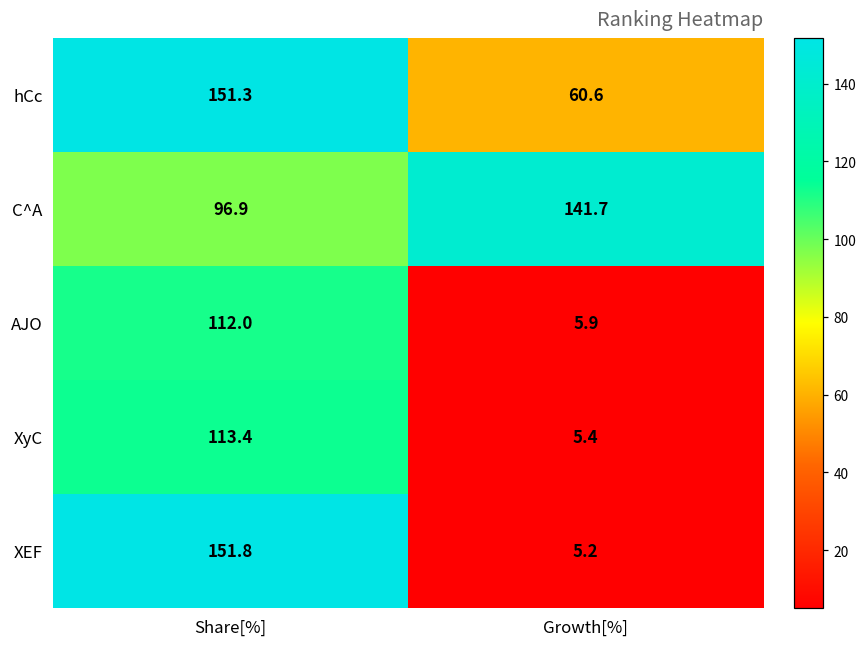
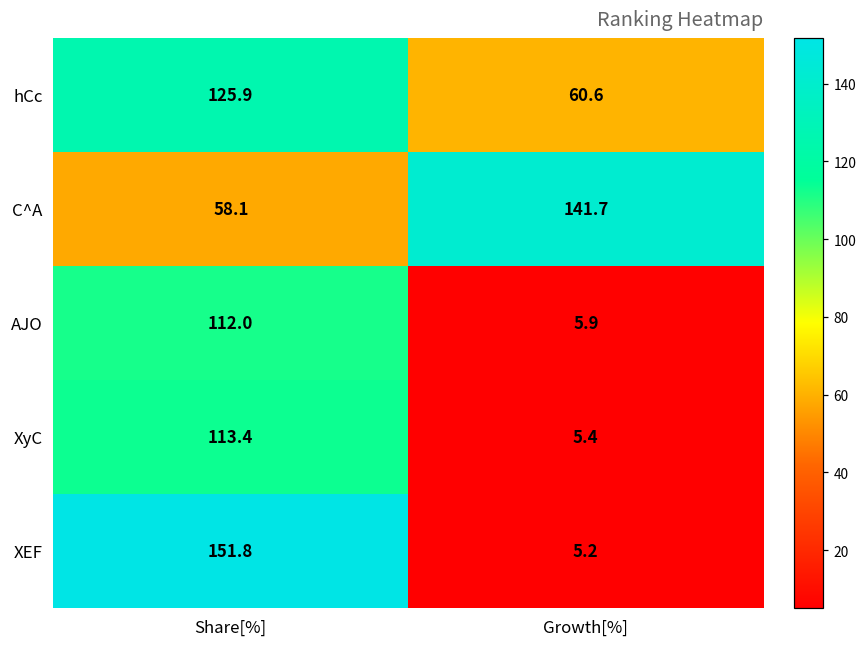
  {
    "hCc": {
-     "Share[%]": 151.3,
+     "Share[%]": 125.9,
      "Growth[%]": 60.6
    },
    "C^A": {
-     "Share[%]": 96.9,
+     "Share[%]": 58.1,
      "Growth[%]": 141.7
    },
    "AJO": {
      "Share[%]": 112.0,
      "Growth[%]": 5.9
    },
    "XyC": {
      "Share[%]": 113.4,
      "Growth[%]": 5.4
    },
    "XEF": {
      "Share[%]": 151.8,
      "Growth[%]": 5.2
    }
  }
